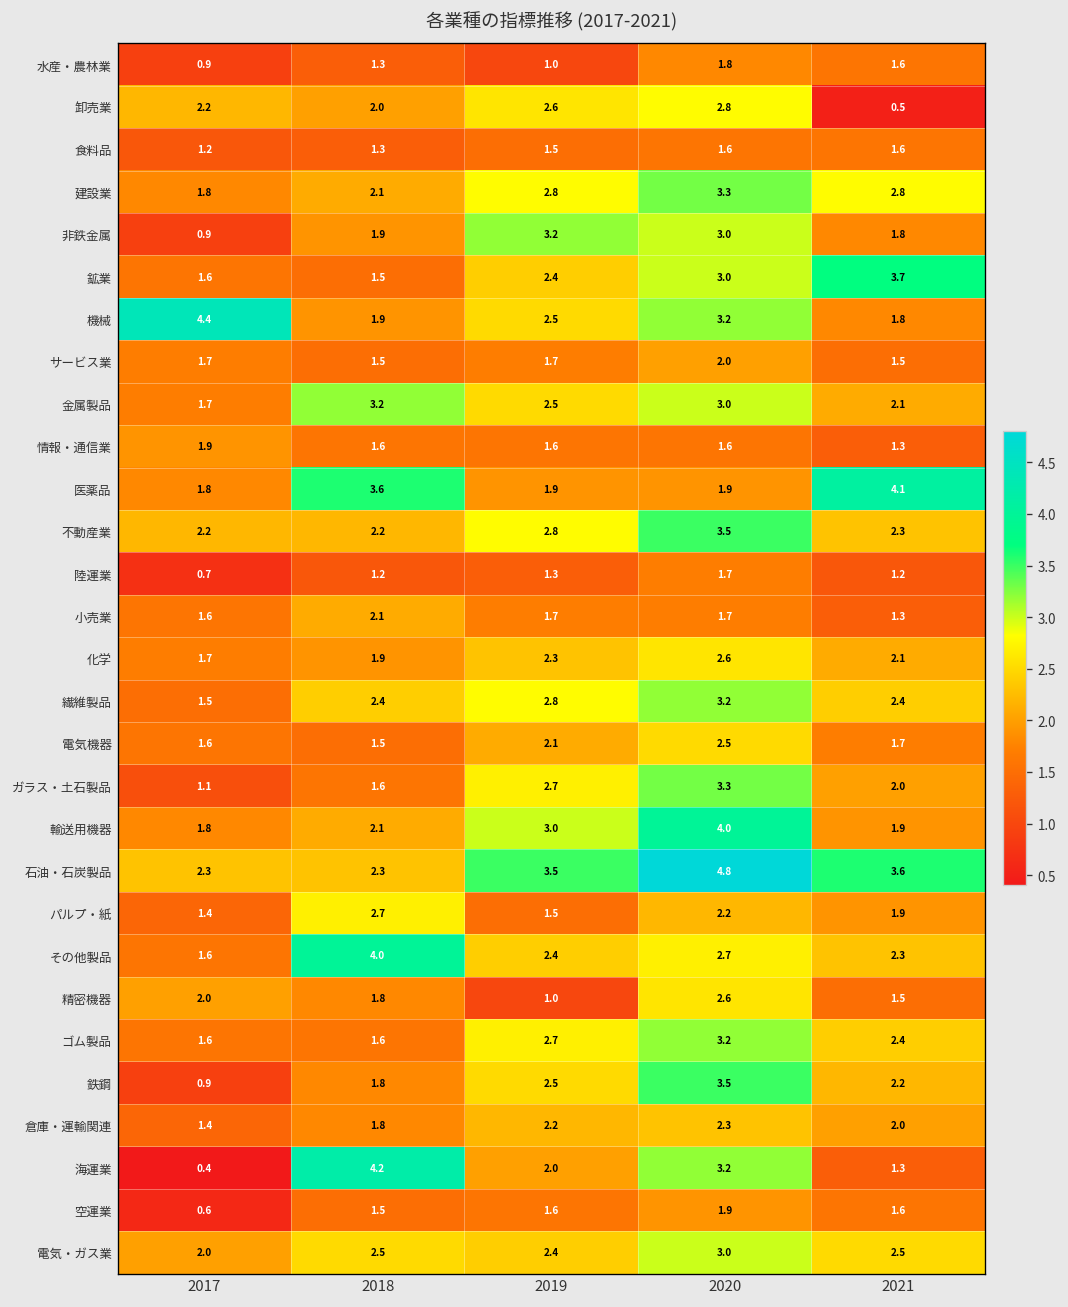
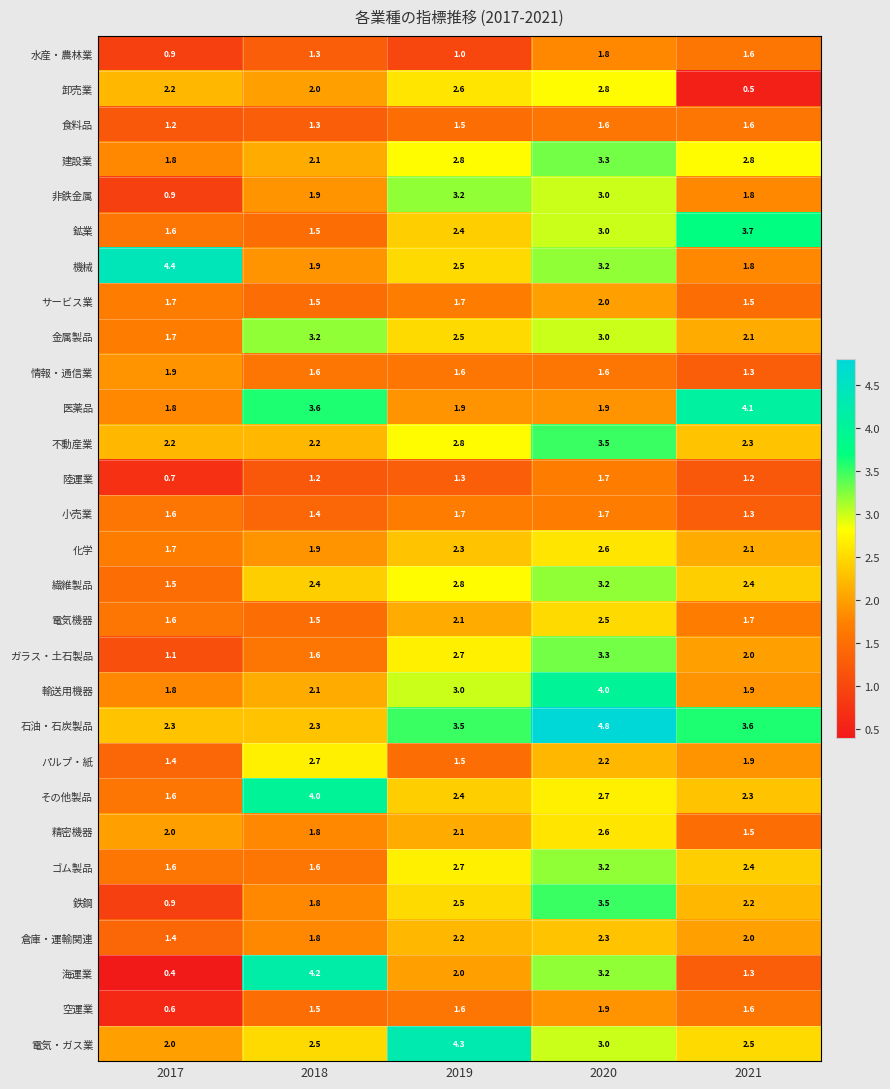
  {
    "水産・農林業": {
      "2017": 0.9,
      "2018": 1.3,
      "2019": 1.0,
      "2020": 1.8,
      "2021": 1.6
    },
    "卸売業": {
      "2017": 2.2,
      "2018": 2.0,
      "2019": 2.6,
      "2020": 2.8,
      "2021": 0.5
    },
    "食料品": {
      "2017": 1.2,
      "2018": 1.3,
      "2019": 1.5,
      "2020": 1.6,
      "2021": 1.6
    },
    "建設業": {
      "2017": 1.8,
      "2018": 2.1,
      "2019": 2.8,
      "2020": 3.3,
      "2021": 2.8
    },
    "非鉄金属": {
      "2017": 0.9,
      "2018": 1.9,
      "2019": 3.2,
      "2020": 3.0,
      "2021": 1.8
    },
    "鉱業": {
      "2017": 1.6,
      "2018": 1.5,
      "2019": 2.4,
      "2020": 3.0,
      "2021": 3.7
    },
    "機械": {
      "2017": 4.4,
      "2018": 1.9,
      "2019": 2.5,
      "2020": 3.2,
      "2021": 1.8
    },
    "サービス業": {
      "2017": 1.7,
      "2018": 1.5,
      "2019": 1.7,
      "2020": 2.0,
      "2021": 1.5
    },
    "金属製品": {
      "2017": 1.7,
      "2018": 3.2,
      "2019": 2.5,
      "2020": 3.0,
      "2021": 2.1
    },
    "情報・通信業": {
      "2017": 1.9,
      "2018": 1.6,
      "2019": 1.6,
      "2020": 1.6,
      "2021": 1.3
    },
    "医薬品": {
      "2017": 1.8,
      "2018": 3.6,
      "2019": 1.9,
      "2020": 1.9,
      "2021": 4.1
    },
    "不動産業": {
      "2017": 2.2,
      "2018": 2.2,
      "2019": 2.8,
      "2020": 3.5,
      "2021": 2.3
    },
    "陸運業": {
      "2017": 0.7,
      "2018": 1.2,
      "2019": 1.3,
      "2020": 1.7,
      "2021": 1.2
    },
    "小売業": {
      "2017": 1.6,
-     "2018": 2.1,
+     "2018": 1.4,
      "2019": 1.7,
      "2020": 1.7,
      "2021": 1.3
    },
    "化学": {
      "2017": 1.7,
      "2018": 1.9,
      "2019": 2.3,
      "2020": 2.6,
      "2021": 2.1
    },
    "繊維製品": {
      "2017": 1.5,
      "2018": 2.4,
      "2019": 2.8,
      "2020": 3.2,
      "2021": 2.4
    },
    "電気機器": {
      "2017": 1.6,
      "2018": 1.5,
      "2019": 2.1,
      "2020": 2.5,
      "2021": 1.7
    },
    "ガラス・土石製品": {
      "2017": 1.1,
      "2018": 1.6,
      "2019": 2.7,
      "2020": 3.3,
      "2021": 2.0
    },
    "輸送用機器": {
      "2017": 1.8,
      "2018": 2.1,
      "2019": 3.0,
      "2020": 4.0,
      "2021": 1.9
    },
    "石油・石炭製品": {
      "2017": 2.3,
      "2018": 2.3,
      "2019": 3.5,
      "2020": 4.8,
      "2021": 3.6
    },
    "パルプ・紙": {
      "2017": 1.4,
      "2018": 2.7,
      "2019": 1.5,
      "2020": 2.2,
      "2021": 1.9
    },
    "その他製品": {
      "2017": 1.6,
      "2018": 4.0,
      "2019": 2.4,
      "2020": 2.7,
      "2021": 2.3
    },
    "精密機器": {
      "2017": 2.0,
      "2018": 1.8,
-     "2019": 1.0,
+     "2019": 2.1,
      "2020": 2.6,
      "2021": 1.5
    },
    "ゴム製品": {
      "2017": 1.6,
      "2018": 1.6,
      "2019": 2.7,
      "2020": 3.2,
      "2021": 2.4
    },
    "鉄鋼": {
      "2017": 0.9,
      "2018": 1.8,
      "2019": 2.5,
      "2020": 3.5,
      "2021": 2.2
    },
    "倉庫・運輸関連": {
      "2017": 1.4,
      "2018": 1.8,
      "2019": 2.2,
      "2020": 2.3,
      "2021": 2.0
    },
    "海運業": {
      "2017": 0.4,
      "2018": 4.2,
      "2019": 2.0,
      "2020": 3.2,
      "2021": 1.3
    },
    "空運業": {
      "2017": 0.6,
      "2018": 1.5,
      "2019": 1.6,
      "2020": 1.9,
      "2021": 1.6
    },
    "電気・ガス業": {
      "2017": 2.0,
      "2018": 2.5,
-     "2019": 2.4,
+     "2019": 4.3,
      "2020": 3.0,
      "2021": 2.5
    }
  }
